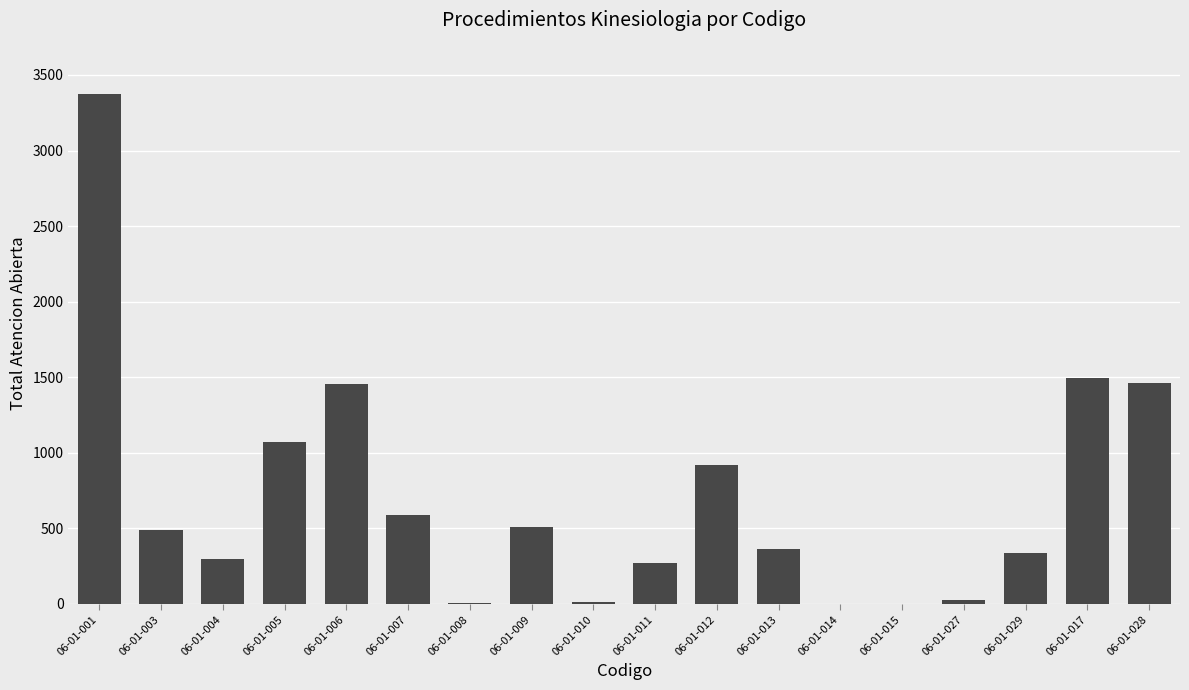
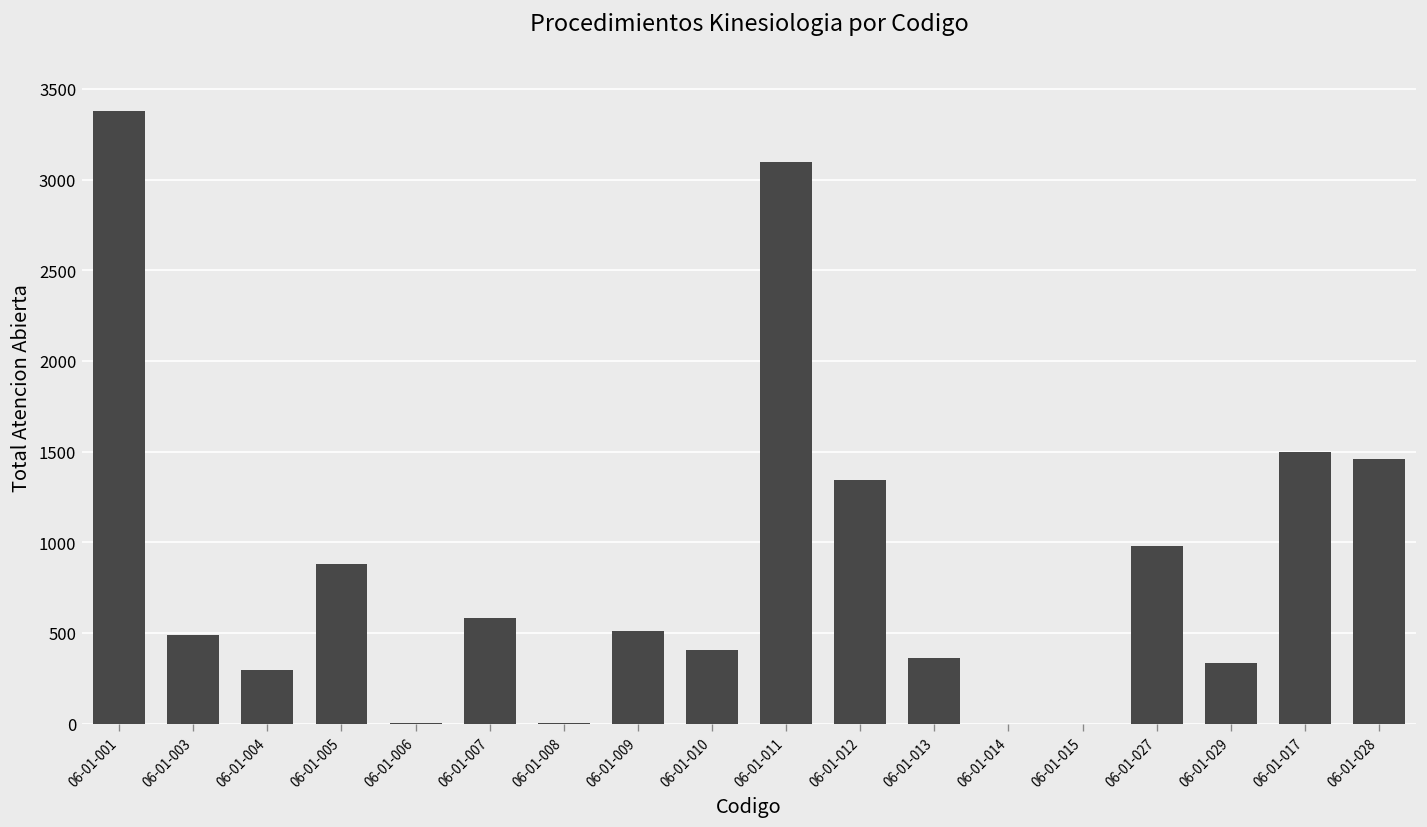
  {
    "06-01-001": 3380,
    "06-01-003": 490,
    "06-01-004": 290,
-   "06-01-005": 1070,
-   "06-01-006": 1460,
+   "06-01-005": 880,
+   "06-01-006": 10,
    "06-01-007": 590,
    "06-01-009": 510,
-   "06-01-010": 10,
-   "06-01-011": 270,
-   "06-01-012": 920,
+   "06-01-010": 410,
+   "06-01-011": 3100,
+   "06-01-012": 1350,
    "06-01-013": 360,
    "06-01-014": 0,
    "06-01-015": 0,
-   "06-01-027": 30,
+   "06-01-027": 980,
    "06-01-029": 340,
    "06-01-017": 1500,
    "06-01-028": 1460
  }
